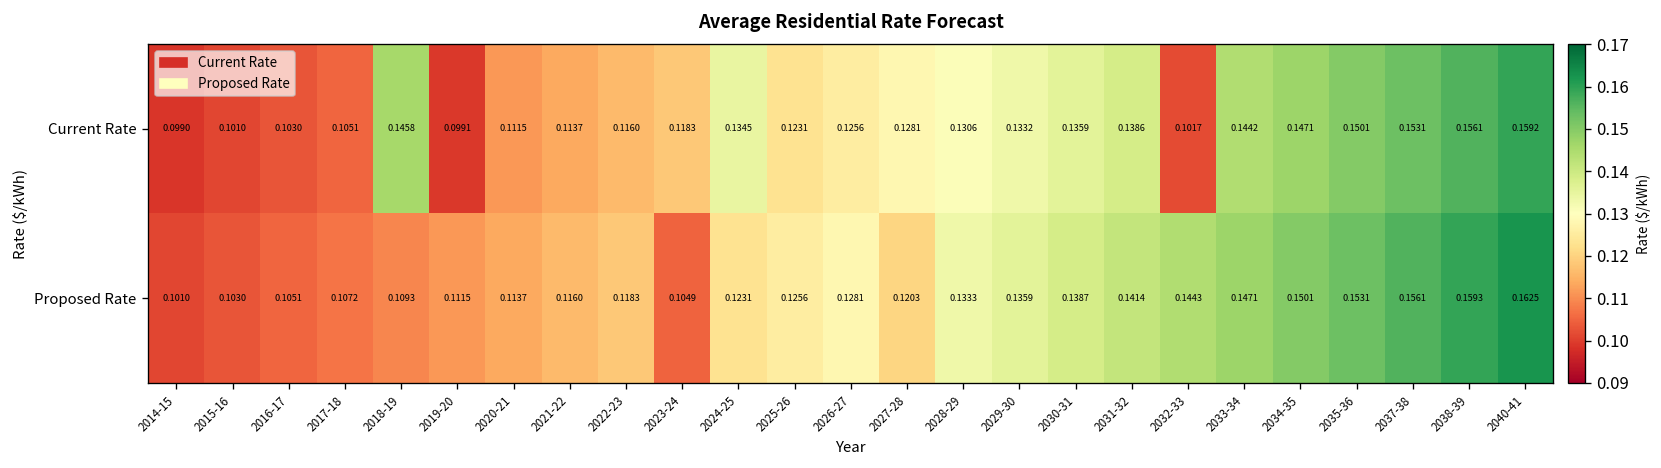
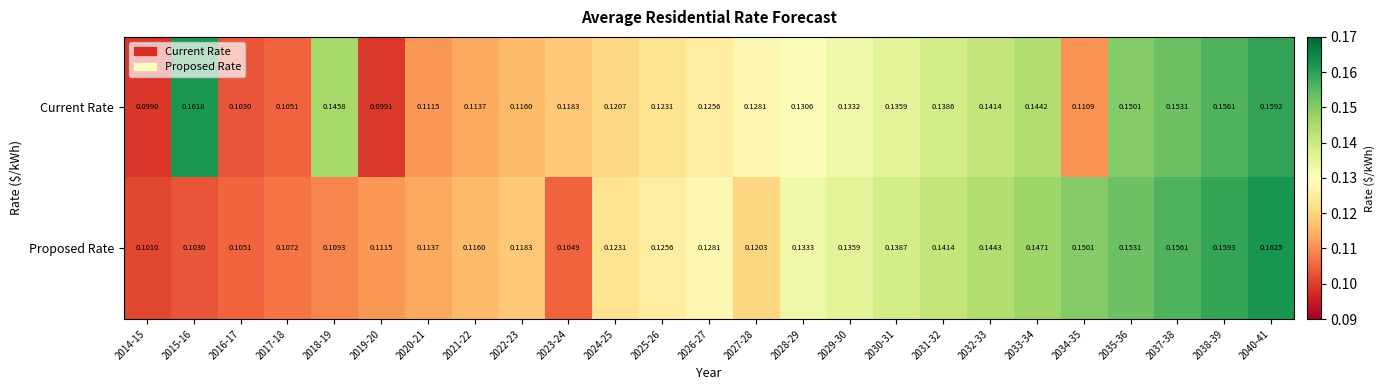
  {
    "Current Rate": {
      "2014-15": 0.0990,
-     "2015-16": 0.1010,
+     "2015-16": 0.1618,
      "2016-17": 0.1030,
      "2017-18": 0.1051,
      "2018-19": 0.1458,
      "2019-20": 0.0991,
      "2020-21": 0.1115,
      "2021-22": 0.1137,
      "2022-23": 0.1160,
      "2023-24": 0.1183,
-     "2024-25": 0.1345,
+     "2024-25": 0.1207,
      "2025-26": 0.1231,
      "2026-27": 0.1256,
      "2027-28": 0.1281,
      "2028-29": 0.1306,
      "2029-30": 0.1332,
      "2030-31": 0.1359,
      "2031-32": 0.1386,
-     "2032-33": 0.1017,
+     "2032-33": 0.1414,
      "2033-34": 0.1442,
-     "2034-35": 0.1471,
+     "2034-35": 0.1109,
      "2035-36": 0.1501,
      "2037-38": 0.1531,
      "2038-39": 0.1561,
      "2040-41": 0.1592
    },
    "Proposed Rate": {
      "2014-15": 0.1010,
      "2015-16": 0.1030,
      "2016-17": 0.1051,
      "2017-18": 0.1072,
      "2018-19": 0.1093,
      "2019-20": 0.1115,
      "2020-21": 0.1137,
      "2021-22": 0.1160,
      "2022-23": 0.1183,
      "2023-24": 0.1049,
      "2024-25": 0.1231,
      "2025-26": 0.1256,
      "2026-27": 0.1281,
      "2027-28": 0.1203,
      "2028-29": 0.1333,
      "2029-30": 0.1359,
      "2030-31": 0.1387,
      "2031-32": 0.1414,
      "2032-33": 0.1443,
      "2033-34": 0.1471,
      "2034-35": 0.1501,
      "2035-36": 0.1531,
      "2037-38": 0.1561,
      "2038-39": 0.1593,
      "2040-41": 0.1625
    }
  }
